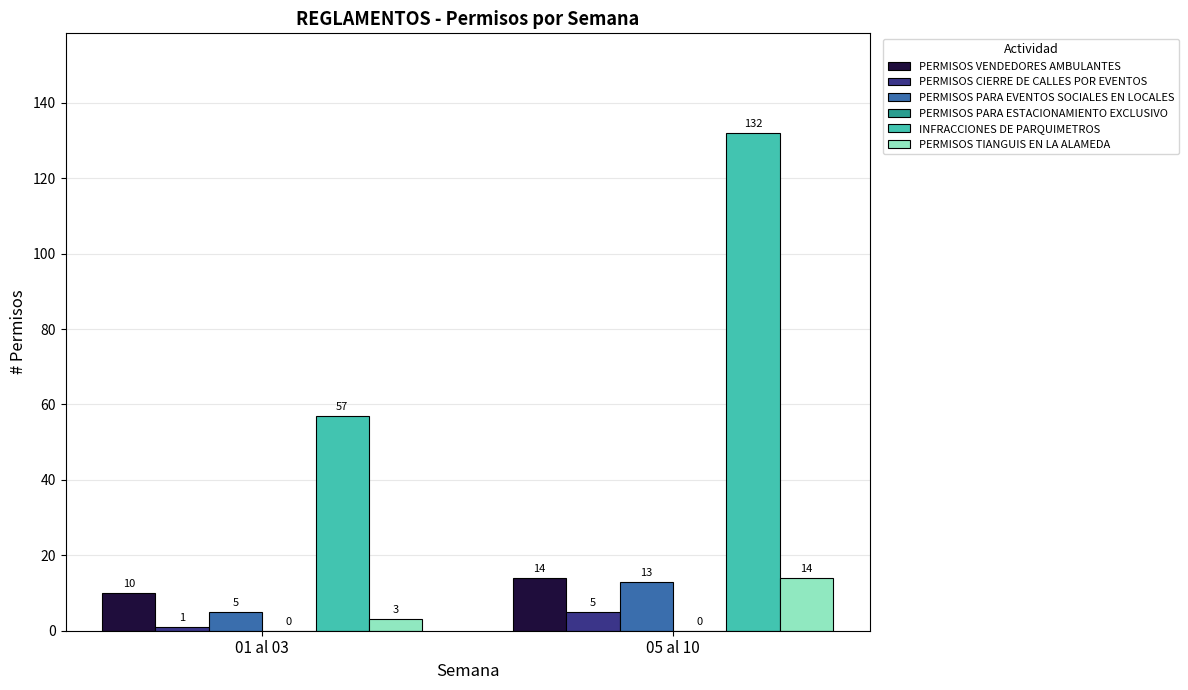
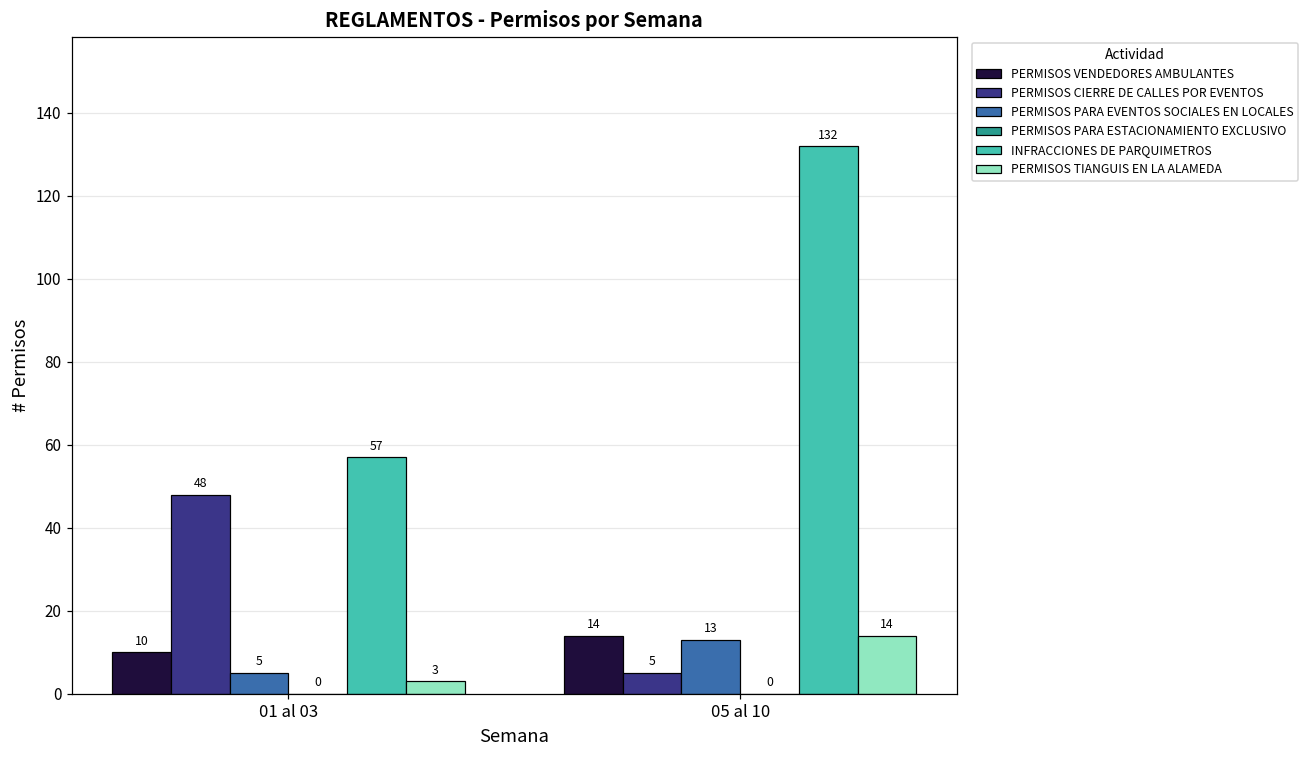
  {
    "PERMISOS VENDEDORES AMBULANTES": {
      "01 al 03": 10,
      "05 al 10": 14
    },
    "PERMISOS CIERRE DE CALLES POR EVENTOS": {
-     "01 al 03": 1,
+     "01 al 03": 48,
      "05 al 10": 5
    },
    "PERMISOS TIANGUIS EN LA ALAMEDA": {
      "01 al 03": 3,
      "05 al 10": 14
    }
  }
